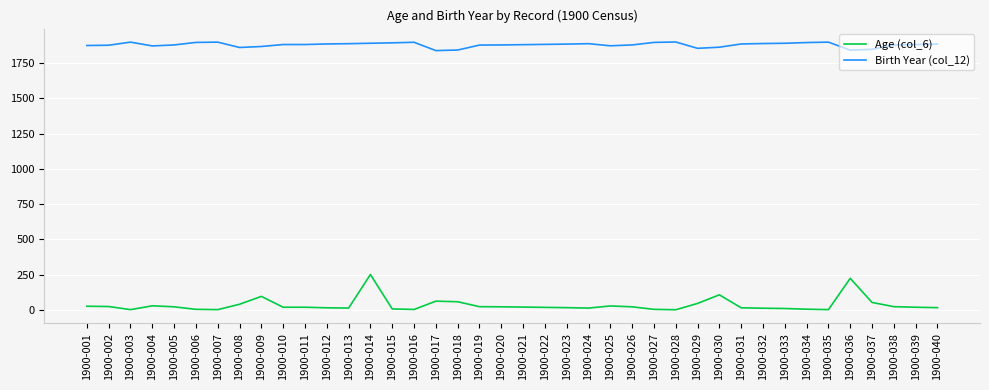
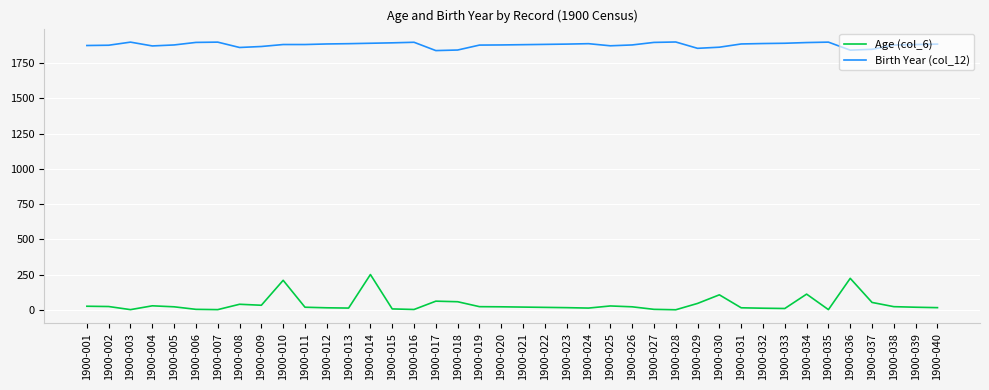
  {
    "Age (col_6)": {
      "1900-001": 30,
      "1900-002": 20,
      "1900-003": 0,
      "1900-004": 30,
      "1900-005": 20,
      "1900-006": 0,
      "1900-007": 0,
      "1900-008": 40,
-     "1900-009": 100,
-     "1900-010": 20,
+     "1900-009": 30,
+     "1900-010": 210,
      "1900-011": 20,
      "1900-012": 10,
      "1900-013": 10,
      "1900-014": 250,
      "1900-015": 10,
      "1900-016": 0,
      "1900-017": 60,
      "1900-018": 60,
      "1900-019": 20,
      "1900-020": 20,
      "1900-021": 20,
      "1900-022": 20,
      "1900-023": 20,
      "1900-024": 10,
      "1900-025": 30,
      "1900-026": 20,
      "1900-027": 0,
      "1900-028": 0,
      "1900-029": 50,
      "1900-030": 110,
      "1900-031": 10,
      "1900-032": 10,
      "1900-033": 10,
-     "1900-034": 0,
+     "1900-034": 110,
      "1900-035": 0,
      "1900-036": 220,
      "1900-037": 50,
      "1900-038": 20,
      "1900-039": 20,
      "1900-040": 20
    },
    "Birth Year (col_12)": {
      "1900-001": 1880,
      "1900-002": 1880,
      "1900-003": 1900,
      "1900-004": 1870,
      "1900-005": 1880,
      "1900-006": 1900,
      "1900-007": 1900,
      "1900-008": 1860,
      "1900-009": 1870,
      "1900-010": 1880,
      "1900-011": 1880,
      "1900-012": 1890,
      "1900-013": 1890,
      "1900-014": 1890,
      "1900-015": 1890,
      "1900-016": 1900,
      "1900-017": 1840,
      "1900-018": 1840,
      "1900-019": 1880,
      "1900-020": 1880,
      "1900-021": 1880,
      "1900-022": 1880,
      "1900-023": 1890,
      "1900-024": 1890,
      "1900-025": 1870,
      "1900-026": 1880,
      "1900-027": 1900,
      "1900-028": 1900,
      "1900-029": 1860,
      "1900-030": 1860,
      "1900-031": 1890,
      "1900-032": 1890,
      "1900-033": 1890,
      "1900-034": 1900,
      "1900-035": 1900
    }
  }
